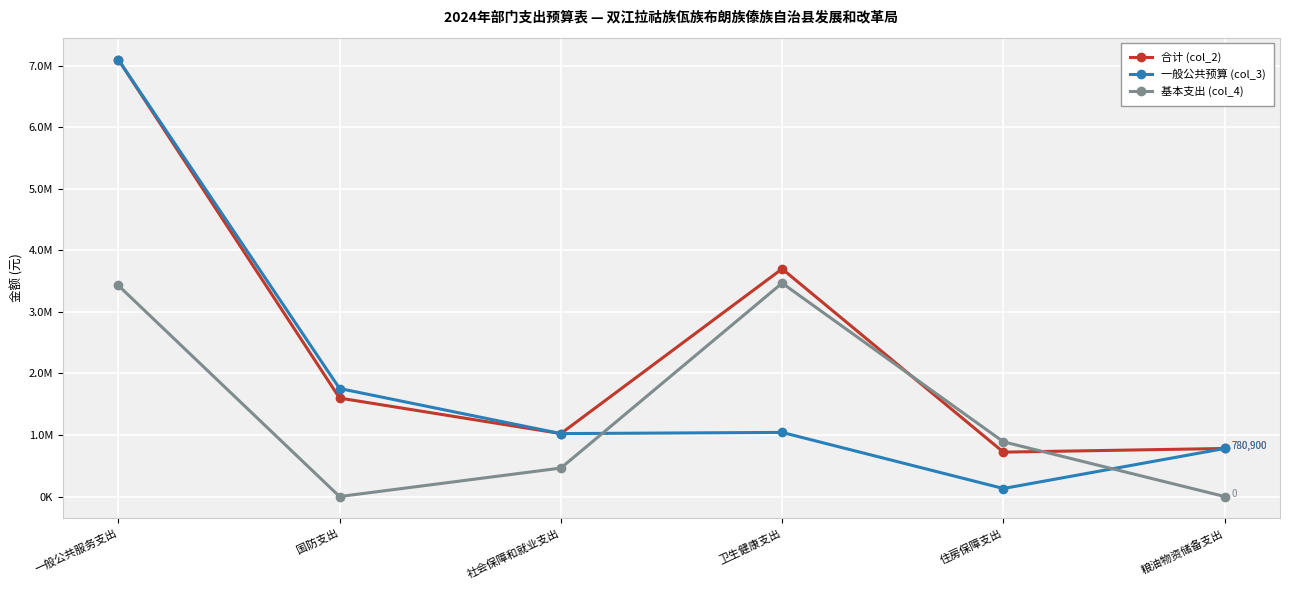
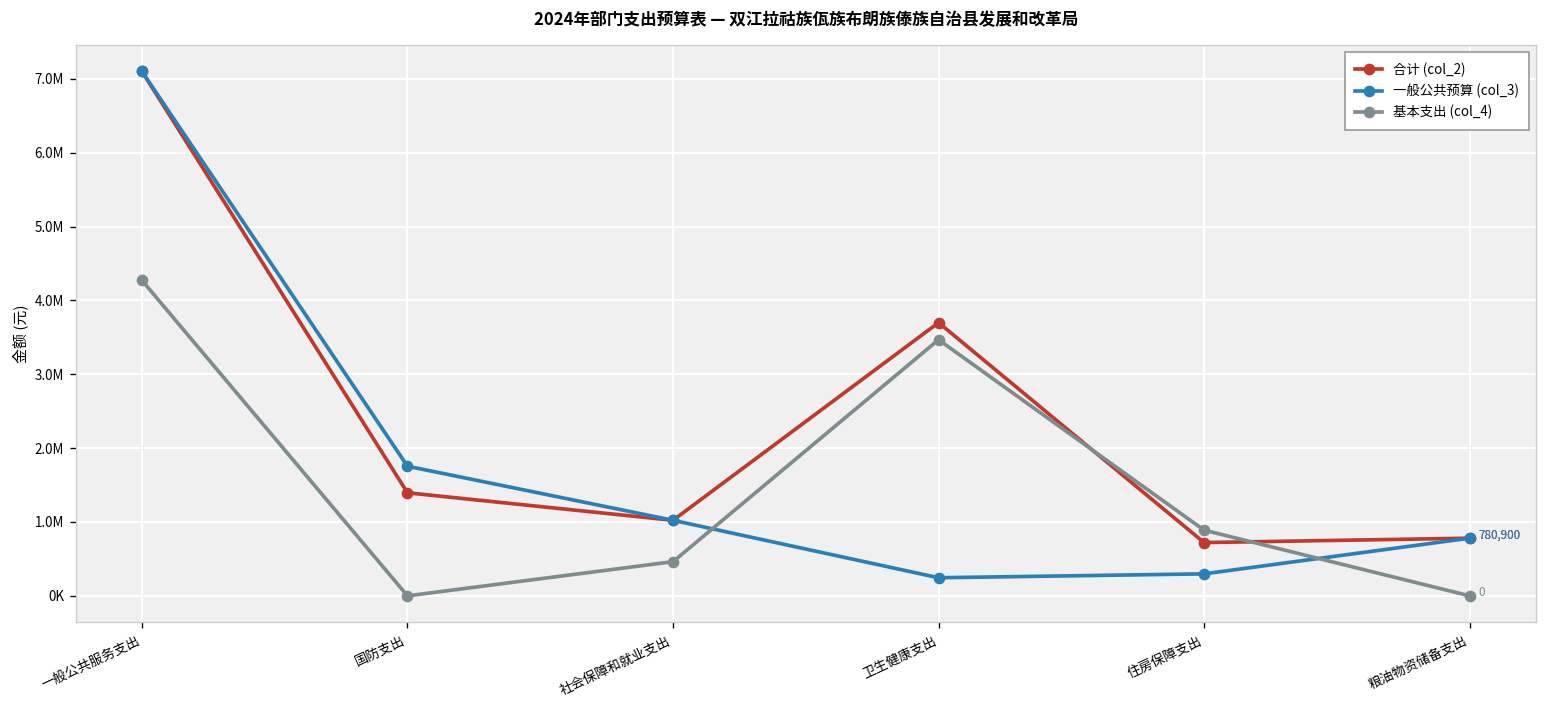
  {
    "合计 (col_2)": {
-     "国防支出": 1600000,
+     "国防支出": 1400000,
      "卫生健康支出": 3700000,
      "住房保障支出": 700000
    },
    "一般公共预算 (col_3)": {
      "国防支出": 1800000,
-     "卫生健康支出": 1000000,
-     "住房保障支出": 100000
+     "卫生健康支出": 200000,
+     "住房保障支出": 300000
    },
    "基本支出 (col_4)": {
-     "一般公共服务支出": 3400000,
+     "一般公共服务支出": 4300000,
      "国防支出": 0,
      "社会保障和就业支出": 500000,
      "卫生健康支出": 3500000,
      "住房保障支出": 900000
    }
  }
